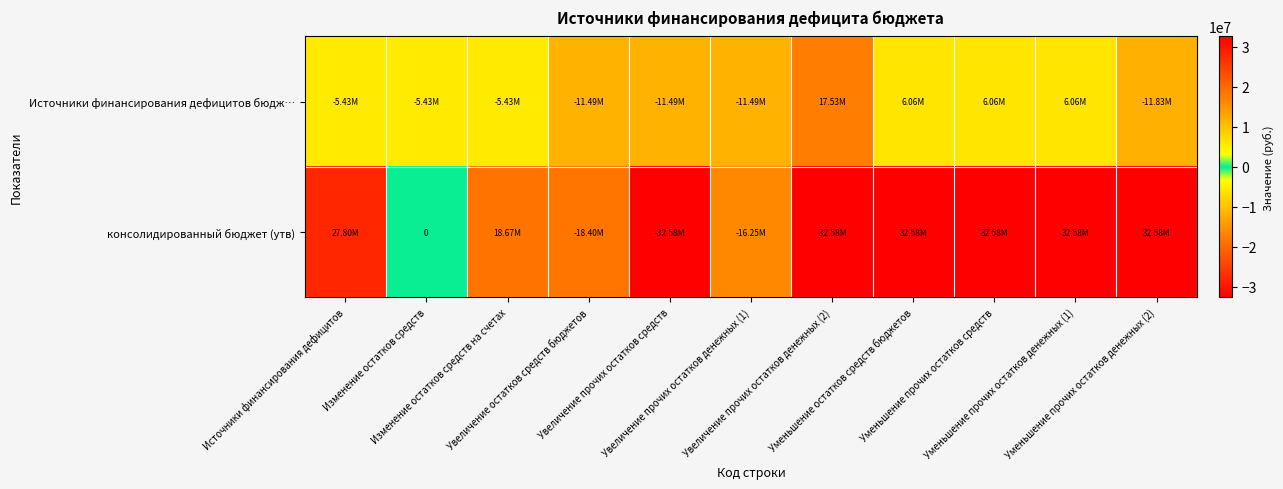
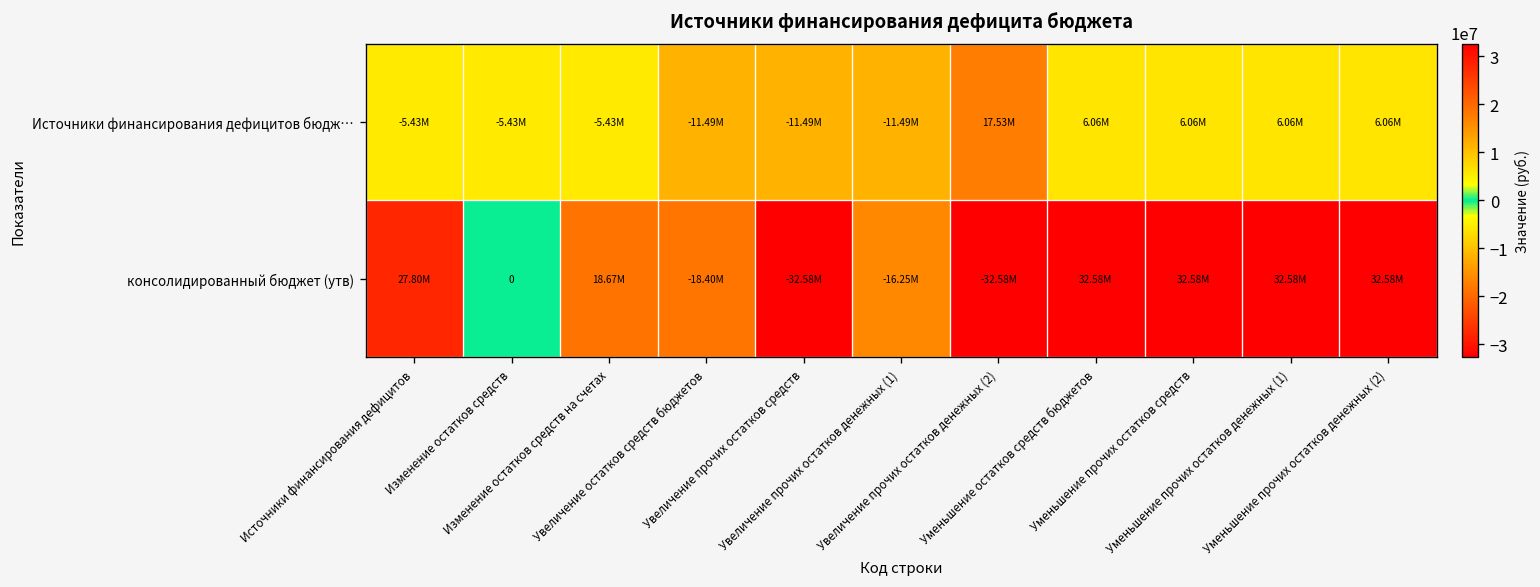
  {
    "Источники финансирования дефицитов бюдж…": {
      "Источники финансирования дефицитов": "-5.43M",
      "Изменение остатков средств": "-5.43M",
      "Изменение остатков средств на счетах": "-5.43M",
      "Увеличение остатков средств бюджетов": "-11.49M",
      "Увеличение прочих остатков средств": "-11.49M",
      "Увеличение прочих остатков денежных (1)": "-11.49M",
      "Увеличение прочих остатков денежных (2)": "17.53M",
      "Уменьшение остатков средств бюджетов": "6.06M",
      "Уменьшение прочих остатков средств": "6.06M",
      "Уменьшение прочих остатков денежных (1)": "6.06M",
-     "Уменьшение прочих остатков денежных (2)": "-11.83M"
+     "Уменьшение прочих остатков денежных (2)": "6.06M"
    },
    "консолидированный бюджет (утв)": {
      "Источники финансирования дефицитов": "27.80M",
      "Изменение остатков средств": "0",
      "Изменение остатков средств на счетах": "18.67M",
      "Увеличение остатков средств бюджетов": "-18.40M",
      "Увеличение прочих остатков средств": "-32.58M",
      "Увеличение прочих остатков денежных (1)": "-16.25M",
      "Увеличение прочих остатков денежных (2)": "-32.58M",
      "Уменьшение остатков средств бюджетов": "32.58M",
      "Уменьшение прочих остатков средств": "32.58M",
      "Уменьшение прочих остатков денежных (1)": "32.58M",
      "Уменьшение прочих остатков денежных (2)": "32.58M"
    }
  }
